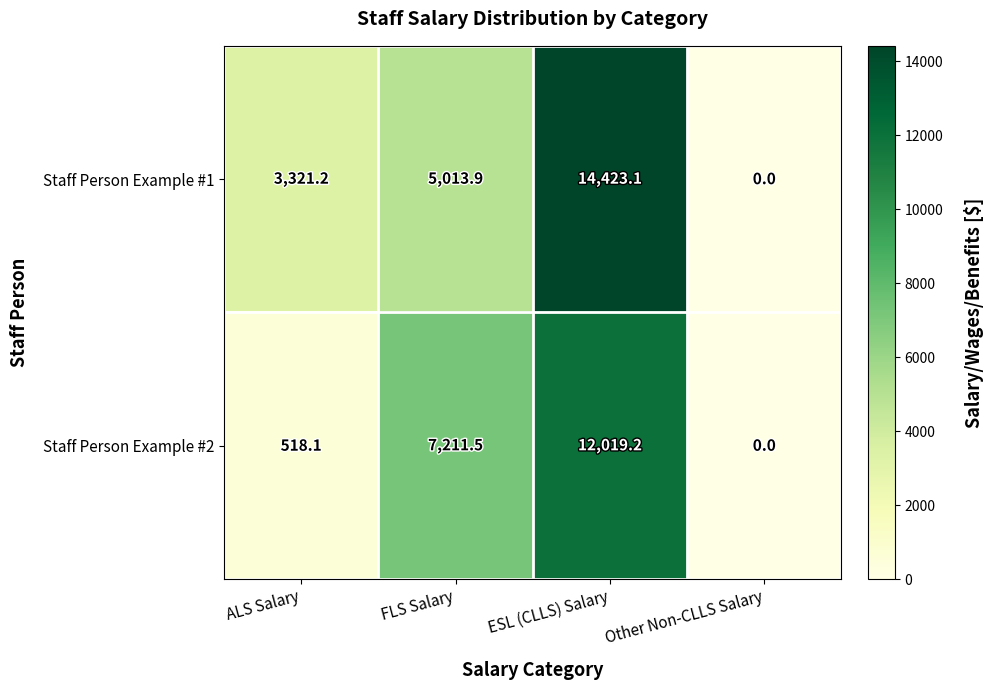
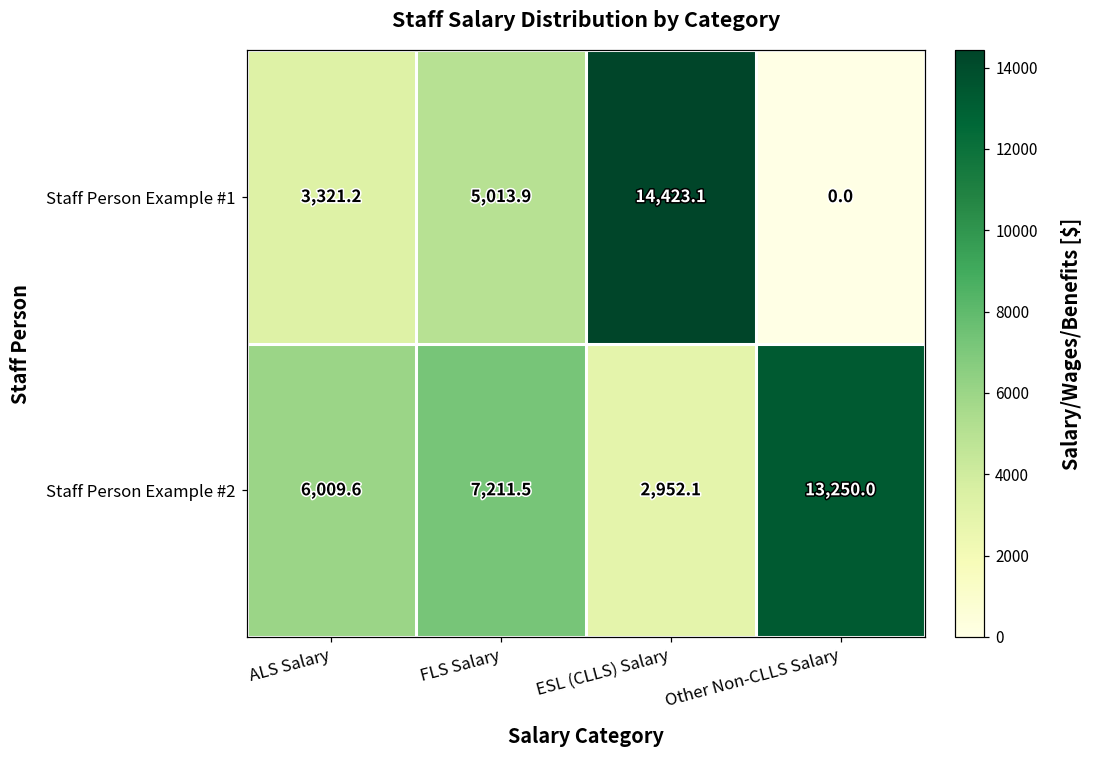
  {
    "Staff Person Example #1": {
      "ALS Salary": "3,321.2",
      "FLS Salary": "5,013.9",
      "ESL (CLLS) Salary": "14,423.1",
      "Other Non-CLLS Salary": "0.0"
    },
    "Staff Person Example #2": {
-     "ALS Salary": "518.1",
+     "ALS Salary": "6,009.6",
      "FLS Salary": "7,211.5",
-     "ESL (CLLS) Salary": "12,019.2",
-     "Other Non-CLLS Salary": "0.0"
+     "ESL (CLLS) Salary": "2,952.1",
+     "Other Non-CLLS Salary": "13,250.0"
    }
  }
